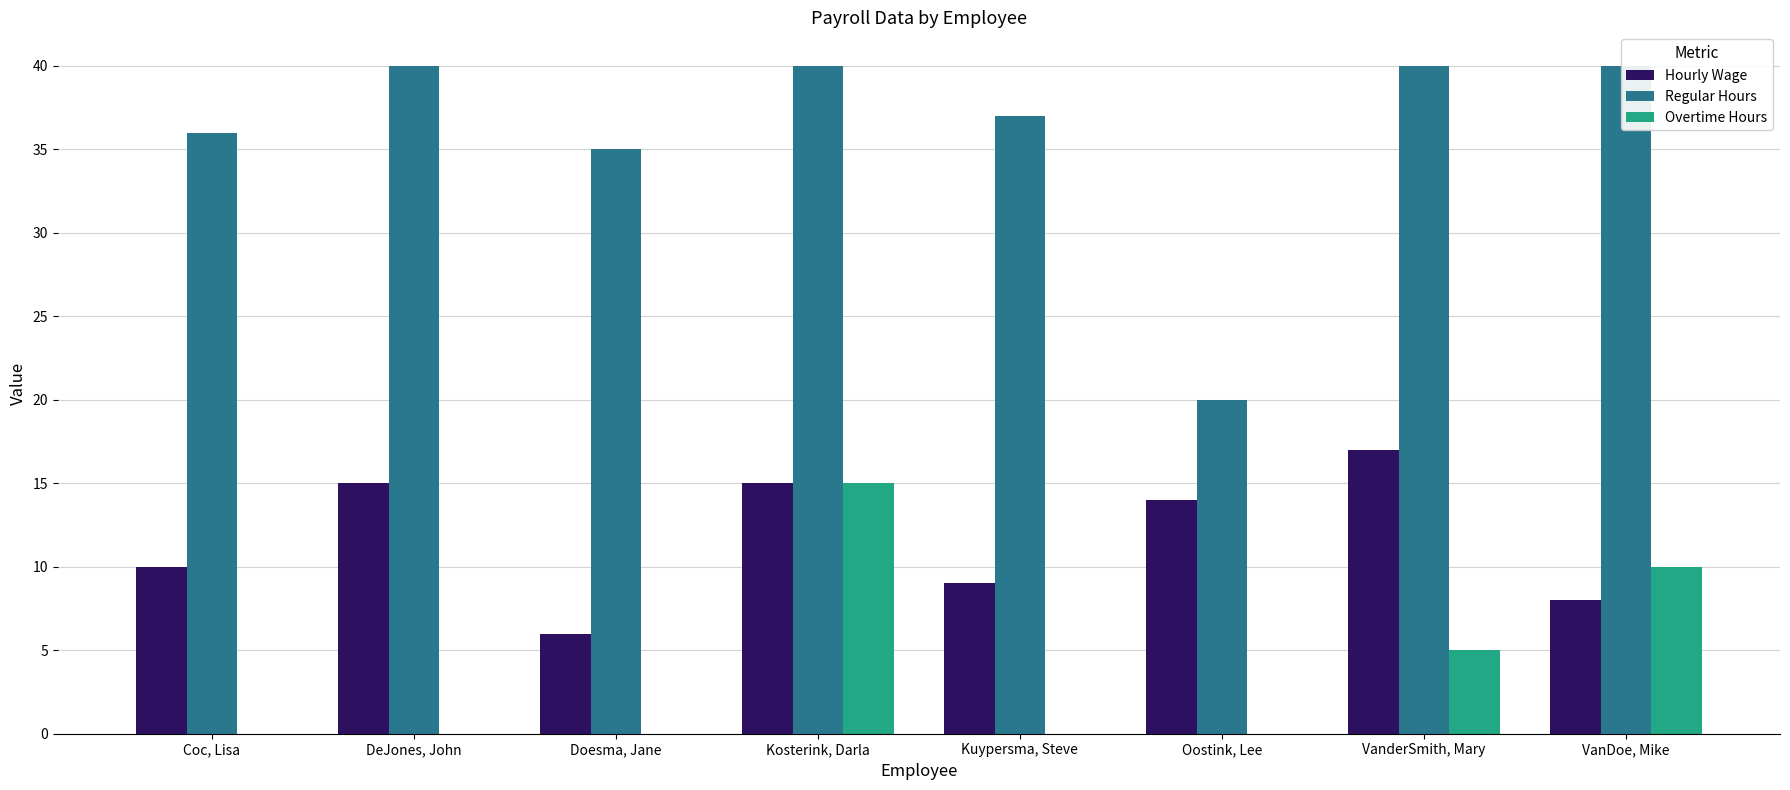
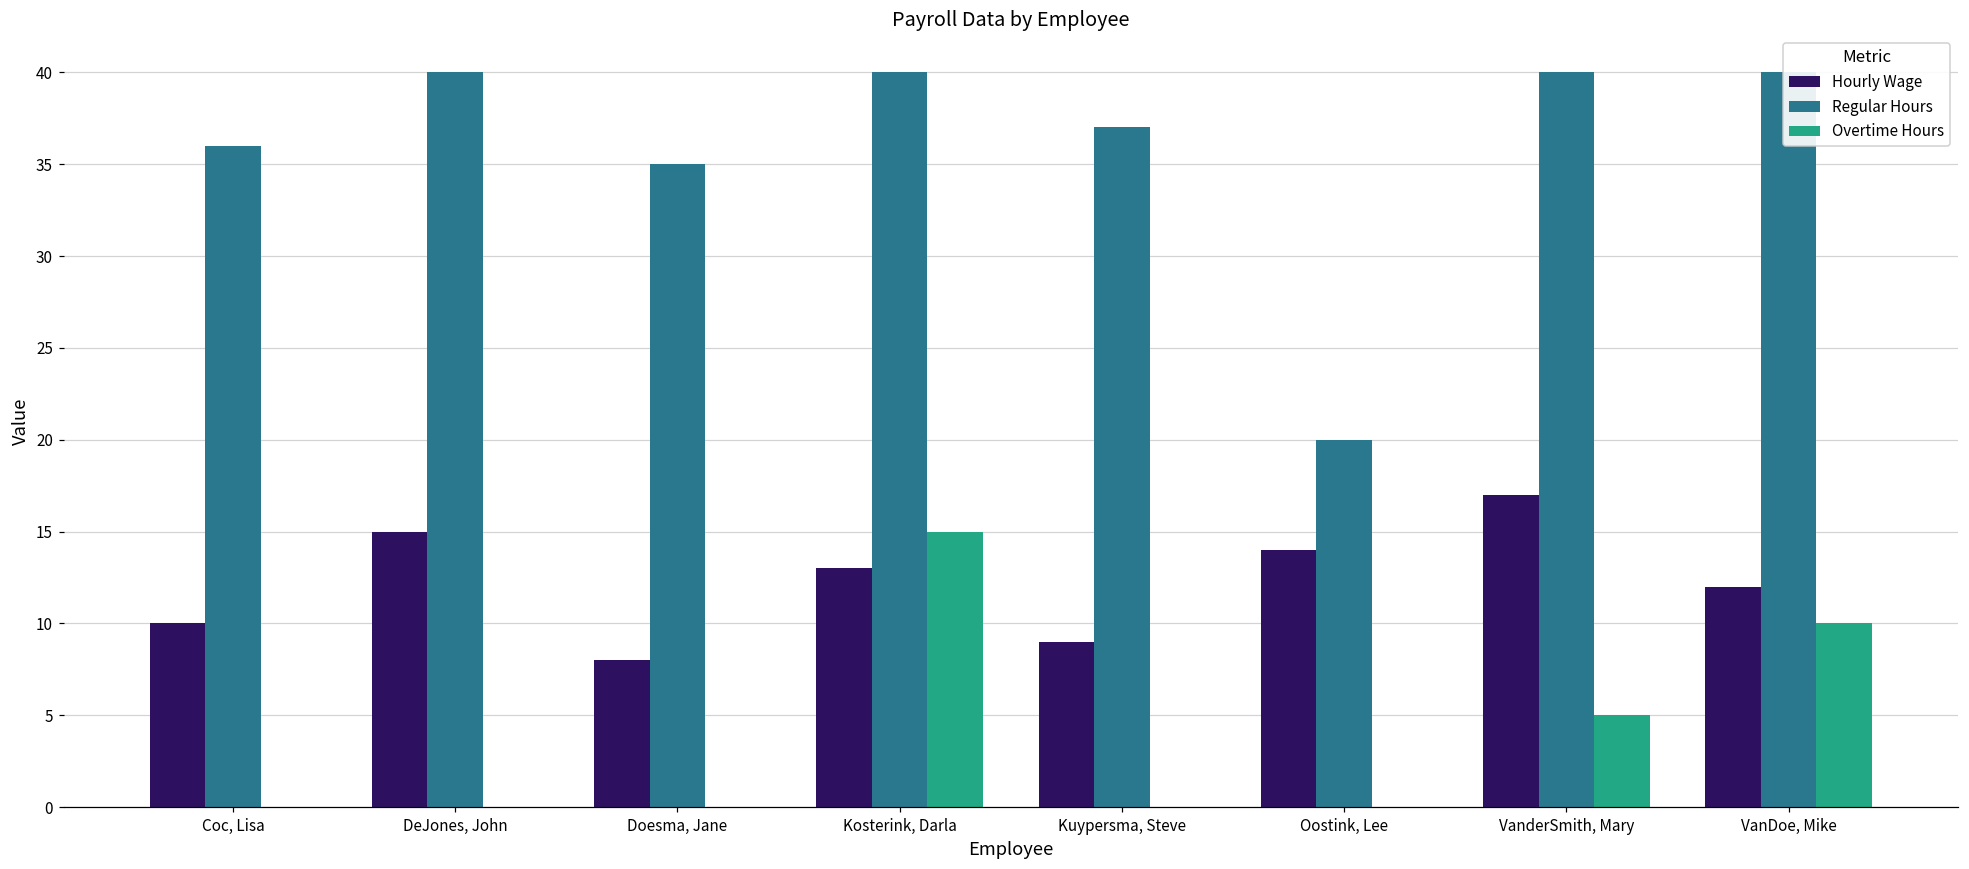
  {
    "Hourly Wage": {
      "Coc, Lisa": 10,
      "DeJones, John": 15,
-     "Doesma, Jane": 6,
-     "Kosterink, Darla": 15,
+     "Doesma, Jane": 8,
+     "Kosterink, Darla": 13,
      "Kuypersma, Steve": 9,
      "Oostink, Lee": 14,
      "VanderSmith, Mary": 17,
-     "VanDoe, Mike": 8
+     "VanDoe, Mike": 12
    }
  }
